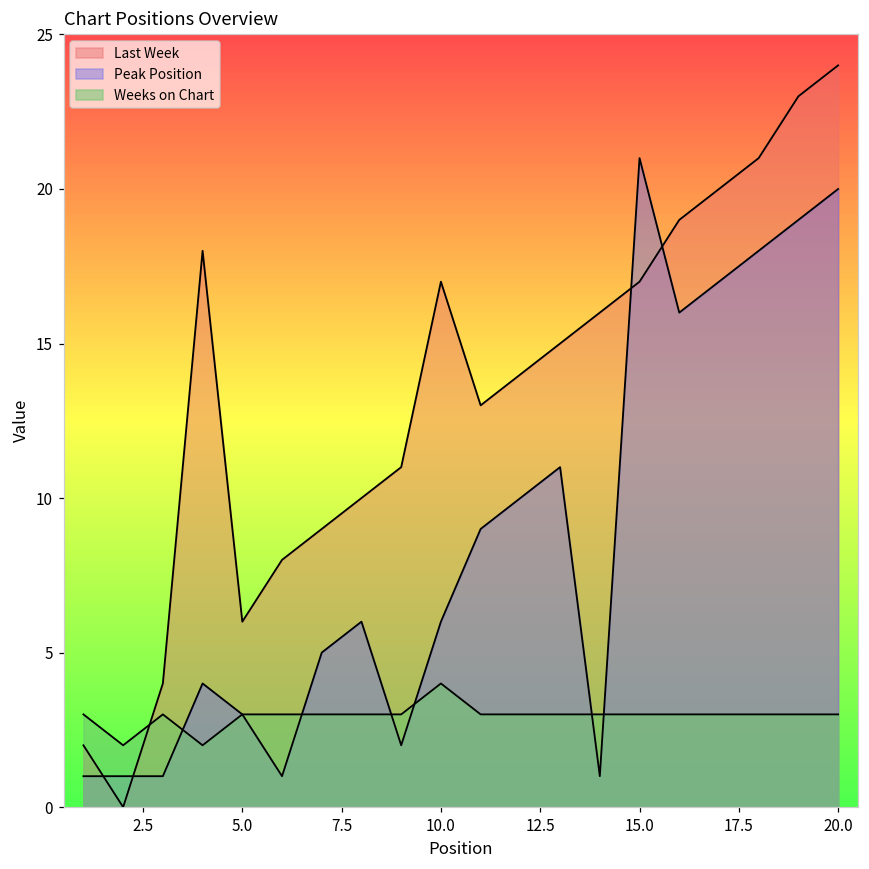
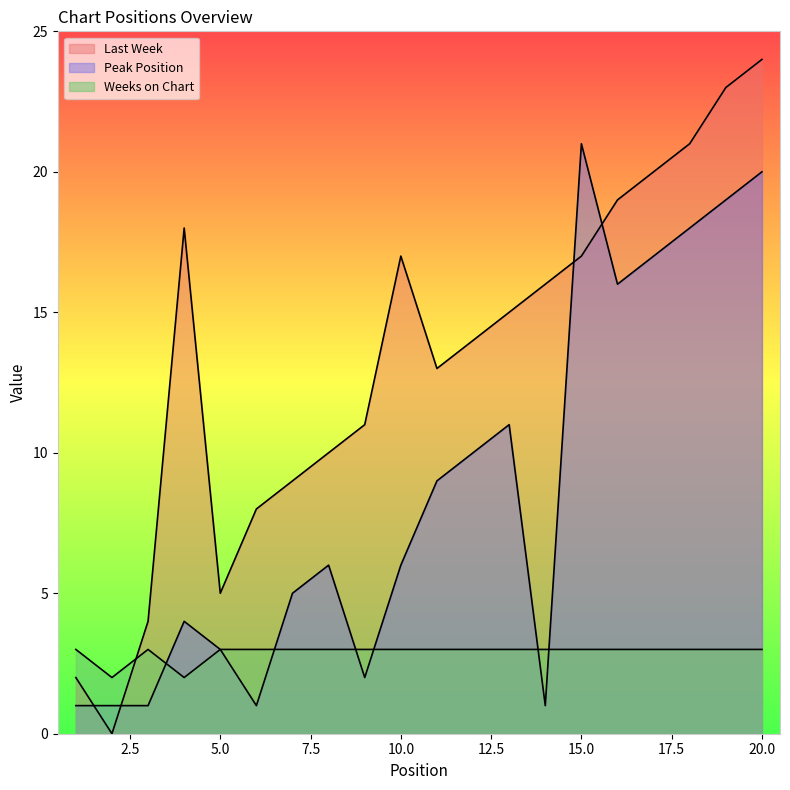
  {
    "Last Week": {
-     "5.0": 6,
+     "5.0": 5,
      "10.0": 17,
      "15.0": 17,
      "20.0": 24
    },
    "Peak Position": {
      "10.0": 6,
      "15.0": 21,
      "20.0": 20
    },
    "Weeks on Chart": {
-     "10.0": 4,
+     "10.0": 3,
      "15.0": 3,
      "20.0": 3
    }
  }
